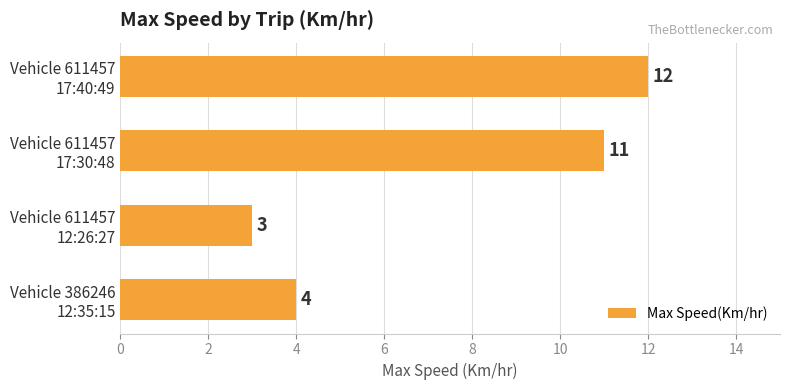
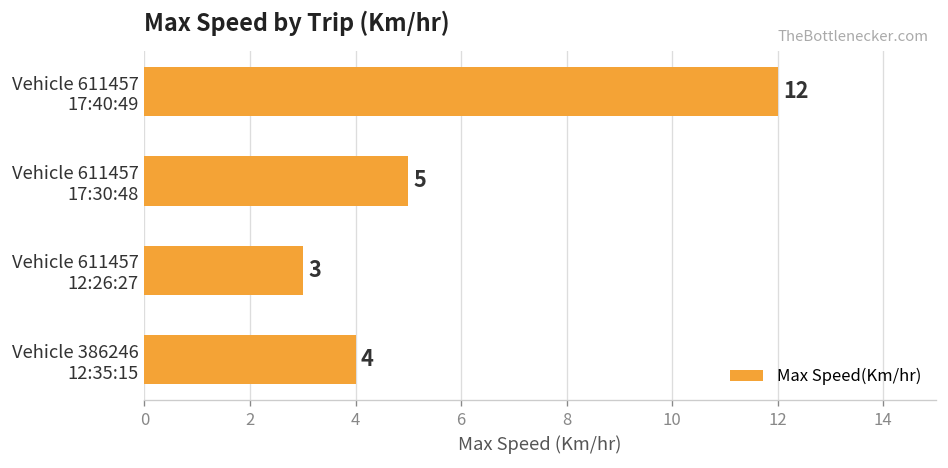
  {
    "Vehicle 611457 17:40:49": 12,
-   "Vehicle 611457 17:30:48": 11,
+   "Vehicle 611457 17:30:48": 5,
    "Vehicle 611457 12:26:27": 3,
    "Vehicle 386246 12:35:15": 4
  }
